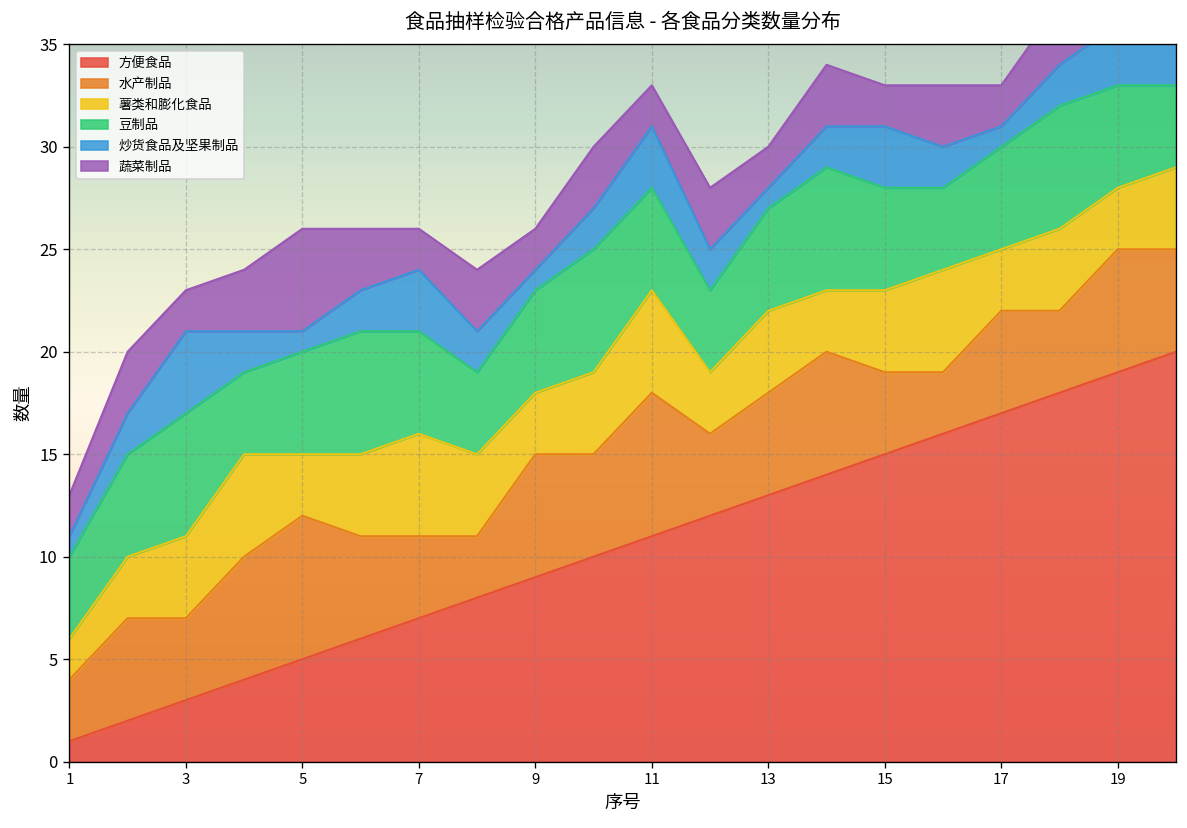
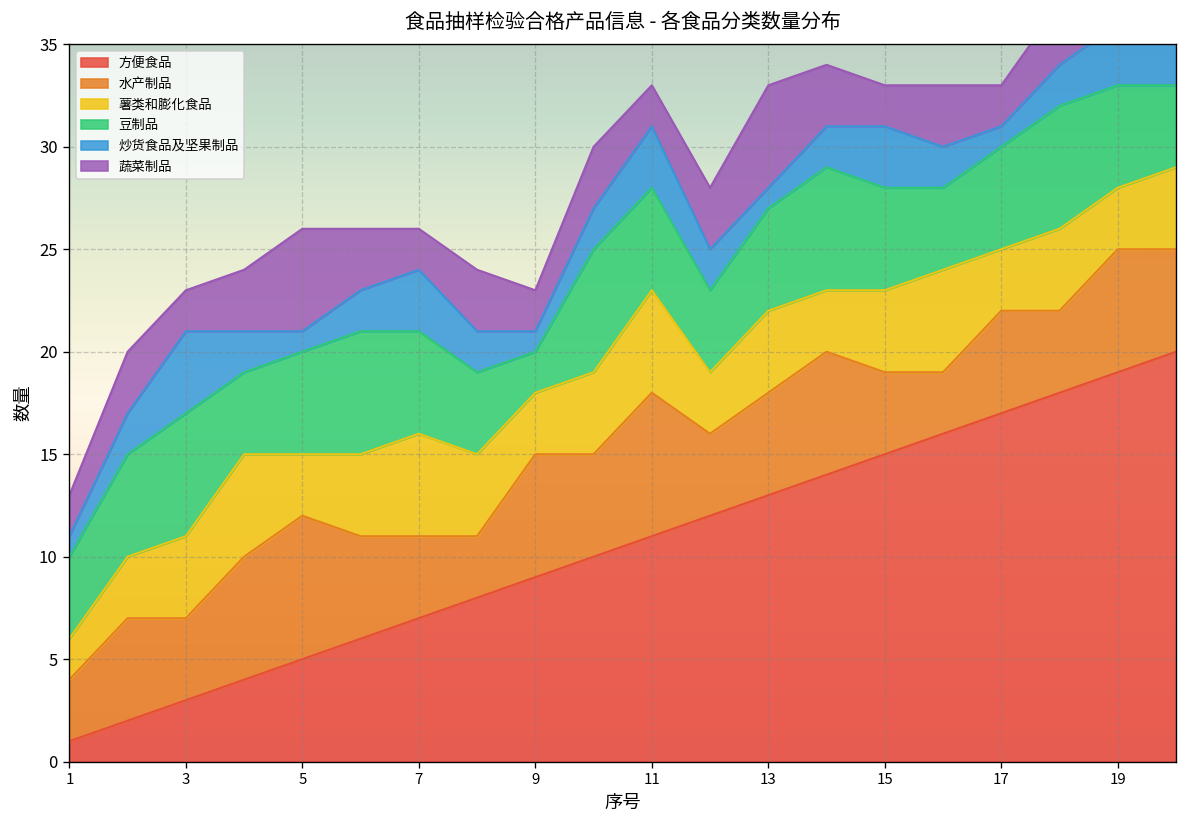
  {
    "薯类和膨化食品": {
      "1": 2,
      "3": 4,
      "5": 3,
      "7": 5,
      "9": 3,
      "11": 5,
      "13": 4,
      "15": 4,
      "17": 3,
      "19": 3
    },
    "豆制品": {
      "1": 4,
      "3": 6,
      "5": 5,
      "7": 5,
-     "9": 5,
+     "9": 2,
      "11": 5,
      "13": 5,
      "15": 5,
      "17": 5,
      "19": 5
    },
    "炒货食品及坚果制品": {
      "1": 1,
      "3": 4,
      "5": 1,
      "7": 3,
      "9": 1,
      "11": 3,
      "13": 1,
      "15": 3,
      "17": 1
    },
    "蔬菜制品": {
      "1": 2,
      "3": 2,
      "5": 5,
      "7": 2,
      "9": 2,
      "11": 2,
-     "13": 2,
+     "13": 5,
      "15": 2,
      "17": 2
    }
  }
